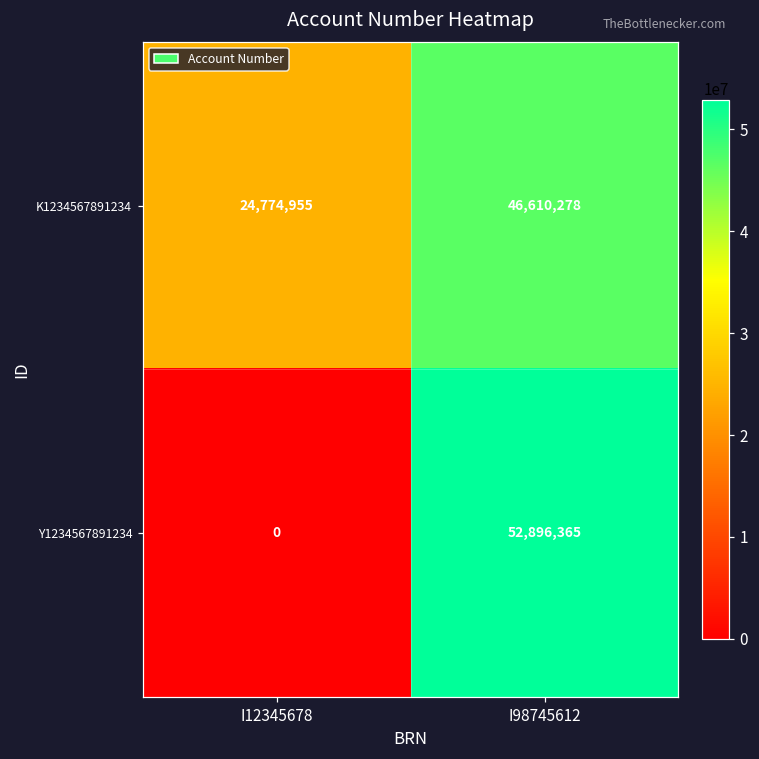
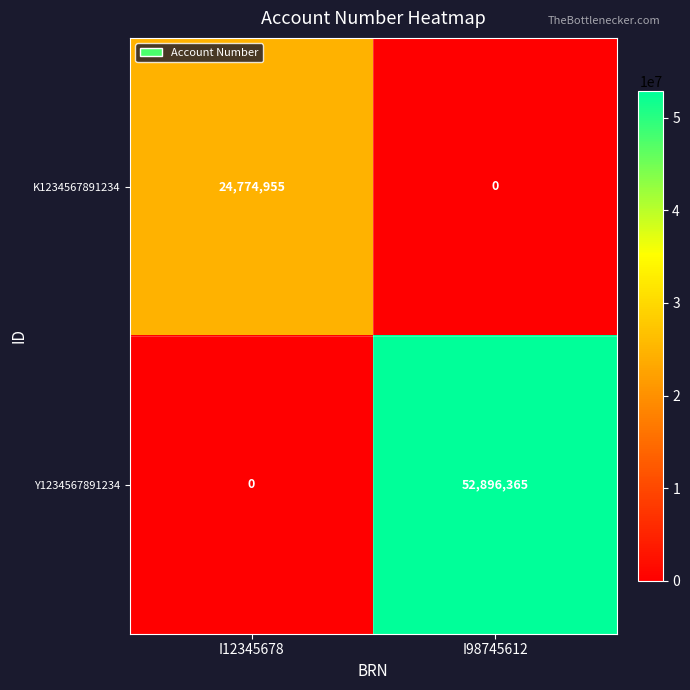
  {
    "K1234567891234": {
      "I12345678": "24,774,955",
-     "I98745612": "46,610,278"
+     "I98745612": "0"
    },
    "Y1234567891234": {
      "I12345678": "0",
      "I98745612": "52,896,365"
    }
  }
